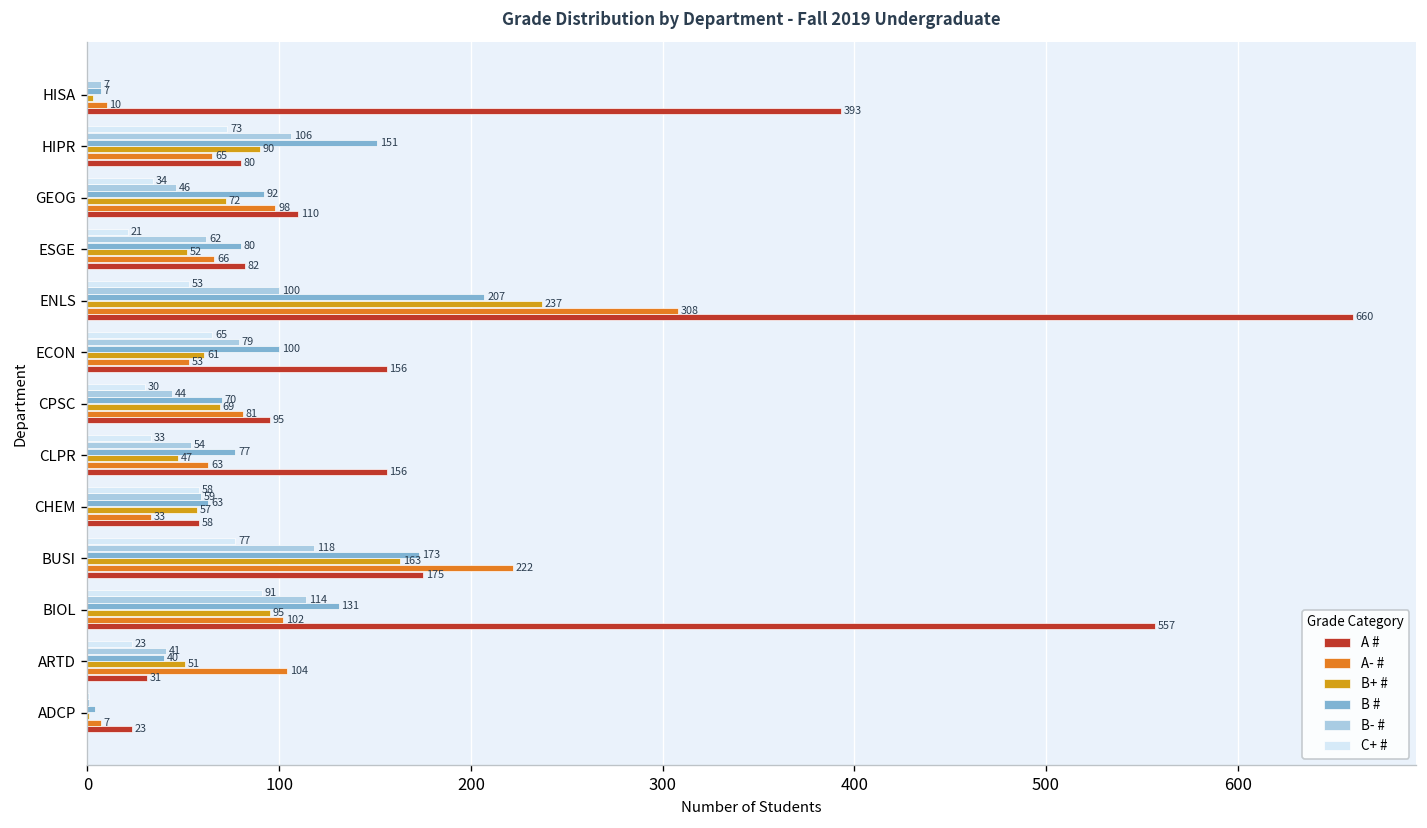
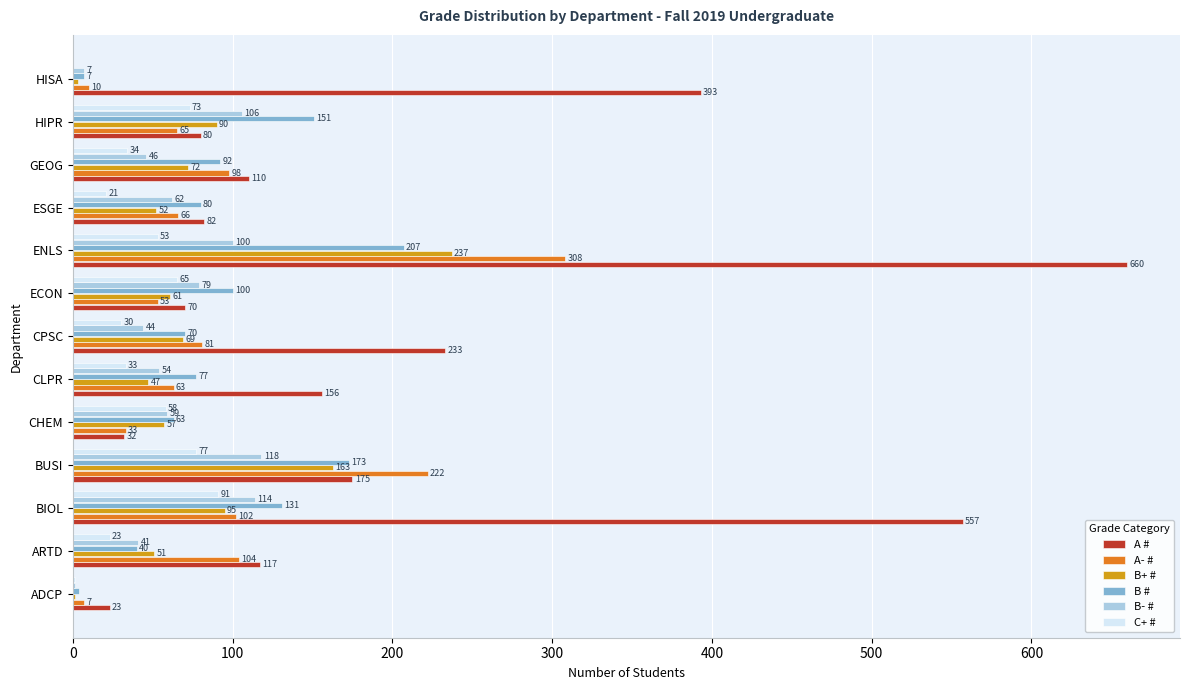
  {
    "A #": {
      "HISA": 393,
      "HIPR": 80,
      "GEOG": 110,
      "ESGE": 82,
      "ENLS": 660,
-     "ECON": 156,
-     "CPSC": 95,
+     "ECON": 70,
+     "CPSC": 233,
      "CLPR": 156,
-     "CHEM": 58,
+     "CHEM": 32,
      "BUSI": 175,
      "BIOL": 557,
-     "ARTD": 31,
+     "ARTD": 117,
      "ADCP": 23
    }
  }
